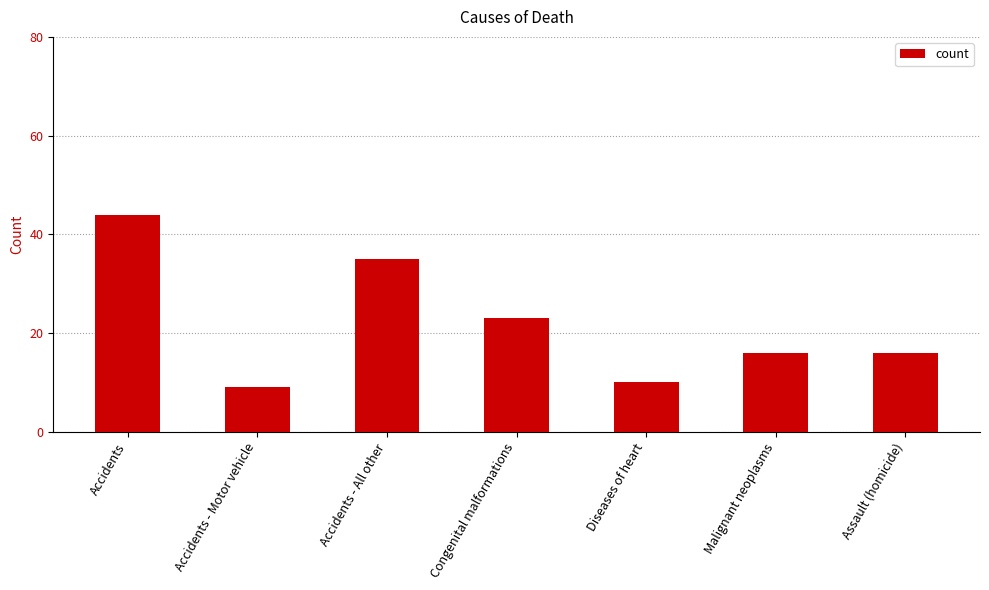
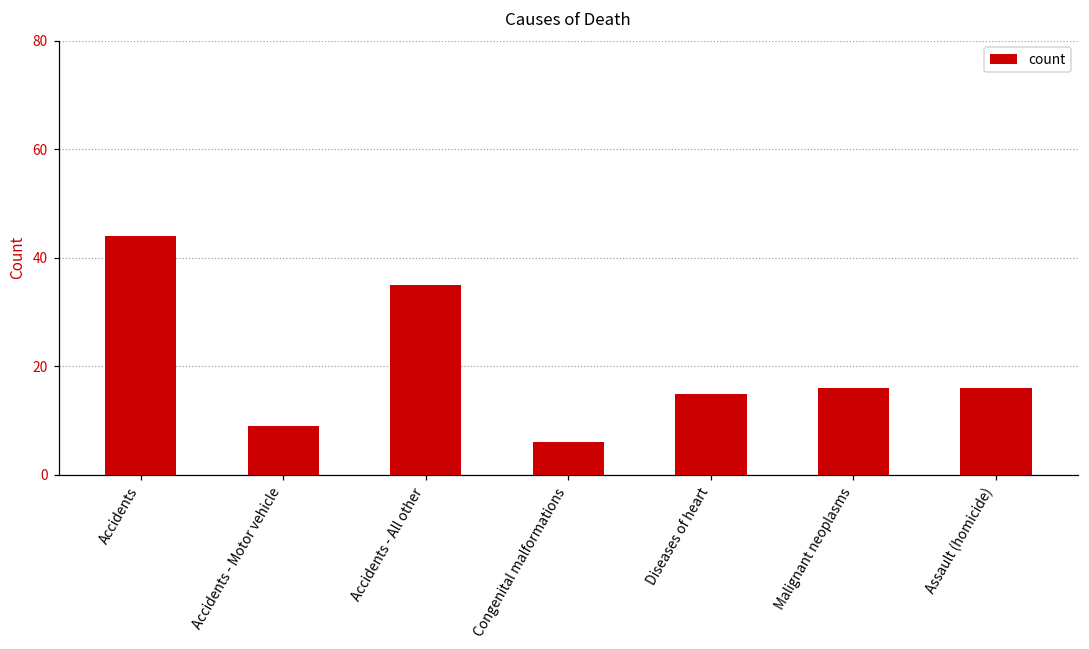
  {
    "Accidents": 44,
    "Accidents - Motor vehicle": 9,
    "Accidents - All other": 35,
-   "Congenital malformations": 23,
-   "Diseases of heart": 10,
+   "Congenital malformations": 6,
+   "Diseases of heart": 15,
    "Malignant neoplasms": 16,
    "Assault (homicide)": 16
  }
